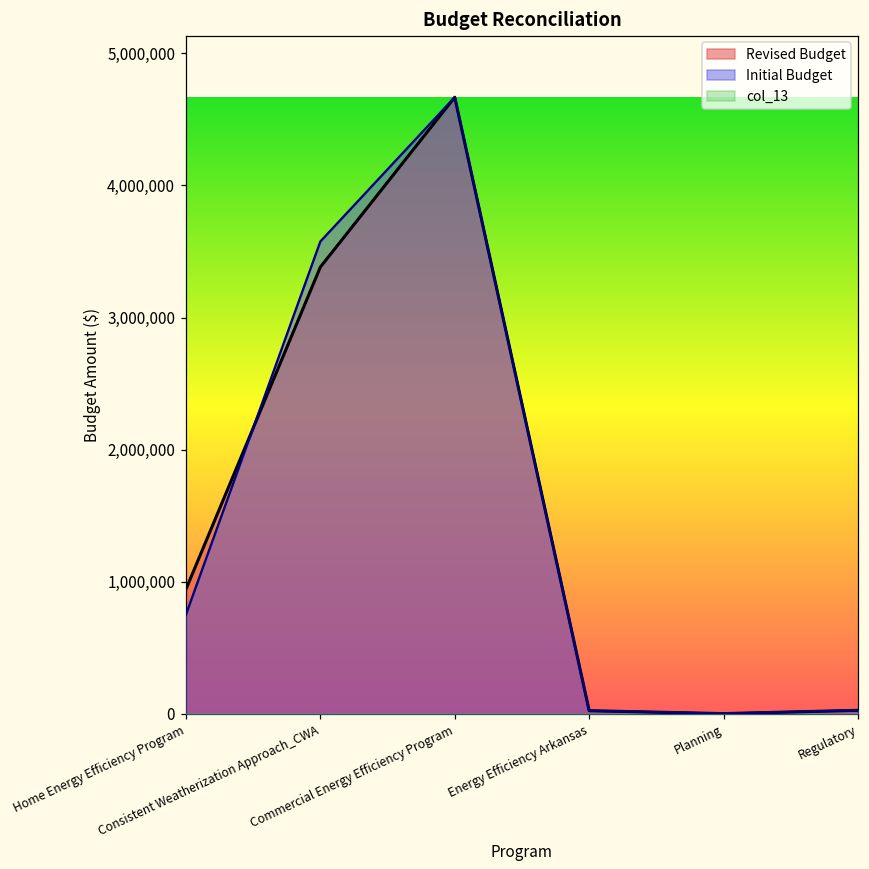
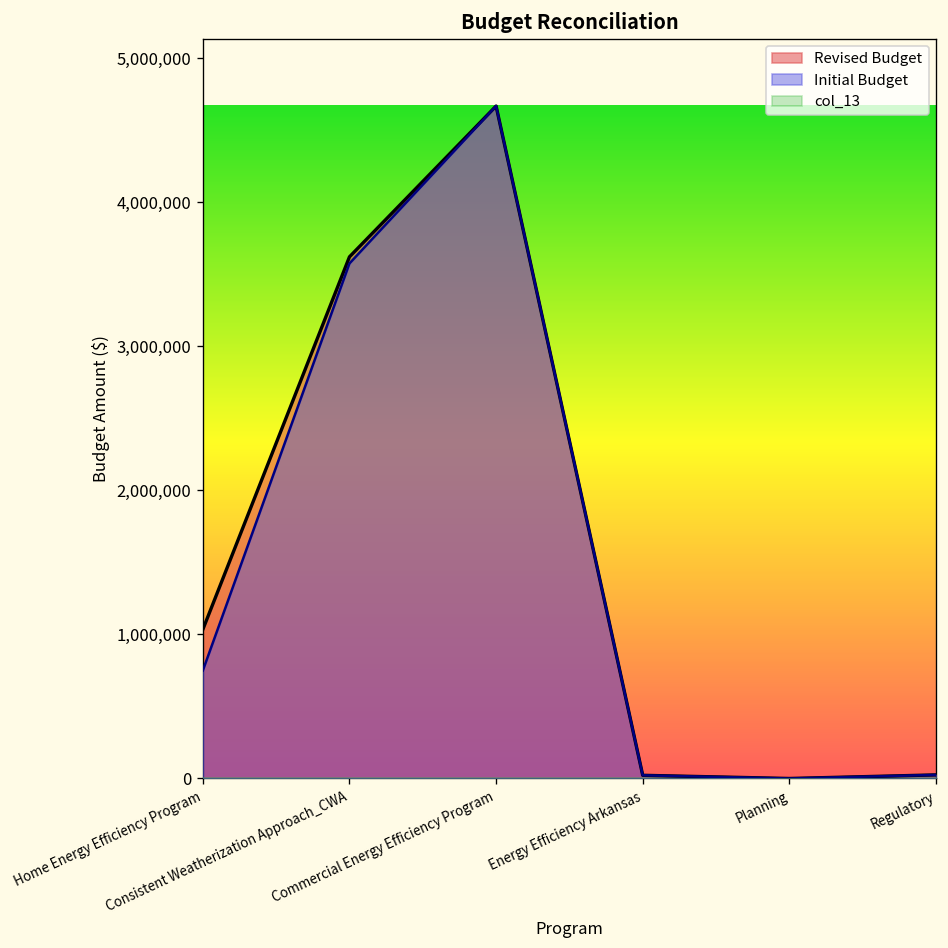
  {
    "Revised Budget": {
-     "Home Energy Efficiency Program": "940,000",
-     "Consistent Weatherization Approach_CWA": "3,380,000"
+     "Home Energy Efficiency Program": "1,030,000",
+     "Consistent Weatherization Approach_CWA": "3,620,000"
    },
    "Initial Budget": {
      "Home Energy Efficiency Program": "750,000",
      "Consistent Weatherization Approach_CWA": "3,580,000"
    },
    "col_13": {
      "Home Energy Efficiency Program": "0",
      "Consistent Weatherization Approach_CWA": "0",
      "Commercial Energy Efficiency Program": "0",
      "Energy Efficiency Arkansas": "0",
      "Regulatory": "0"
    }
  }
